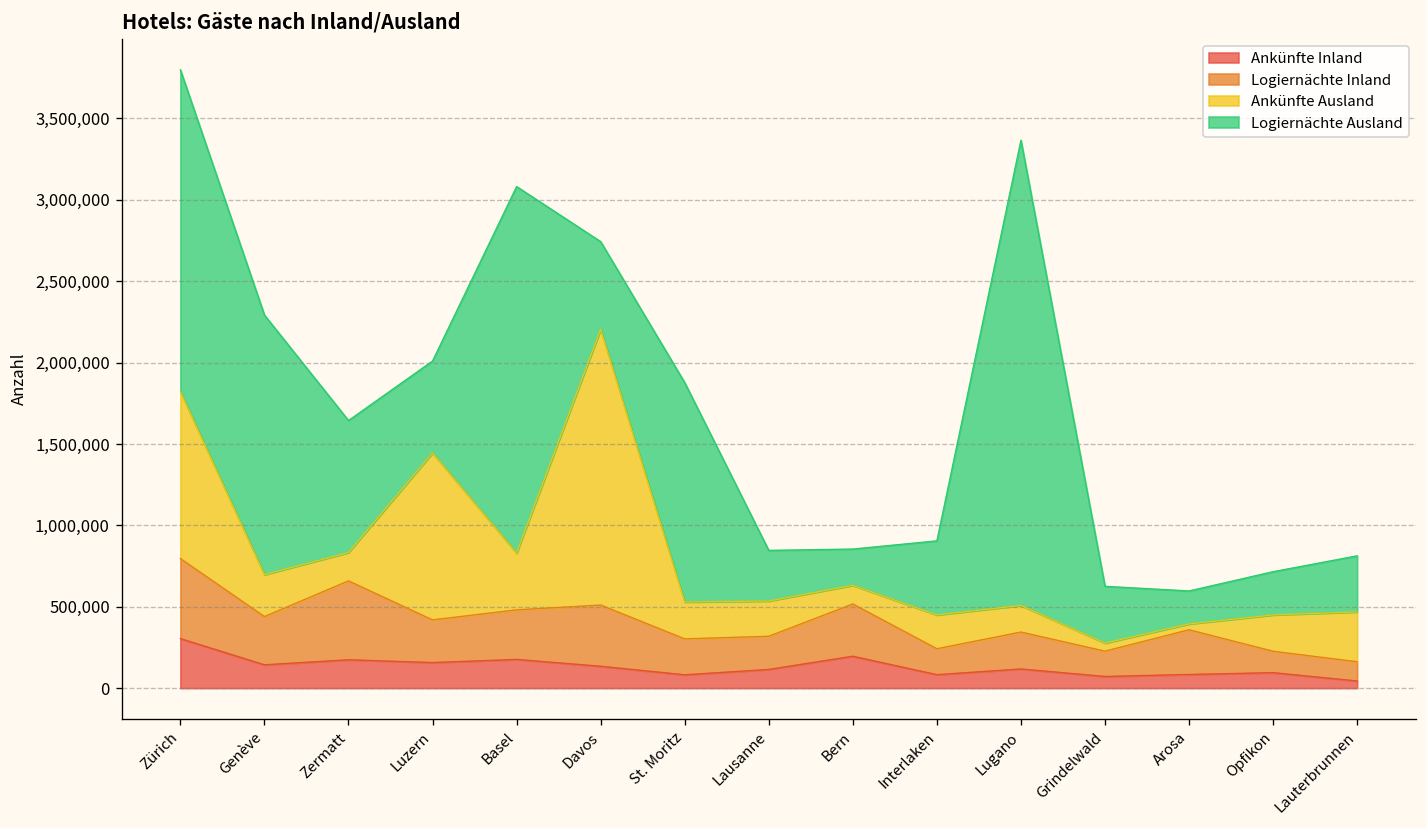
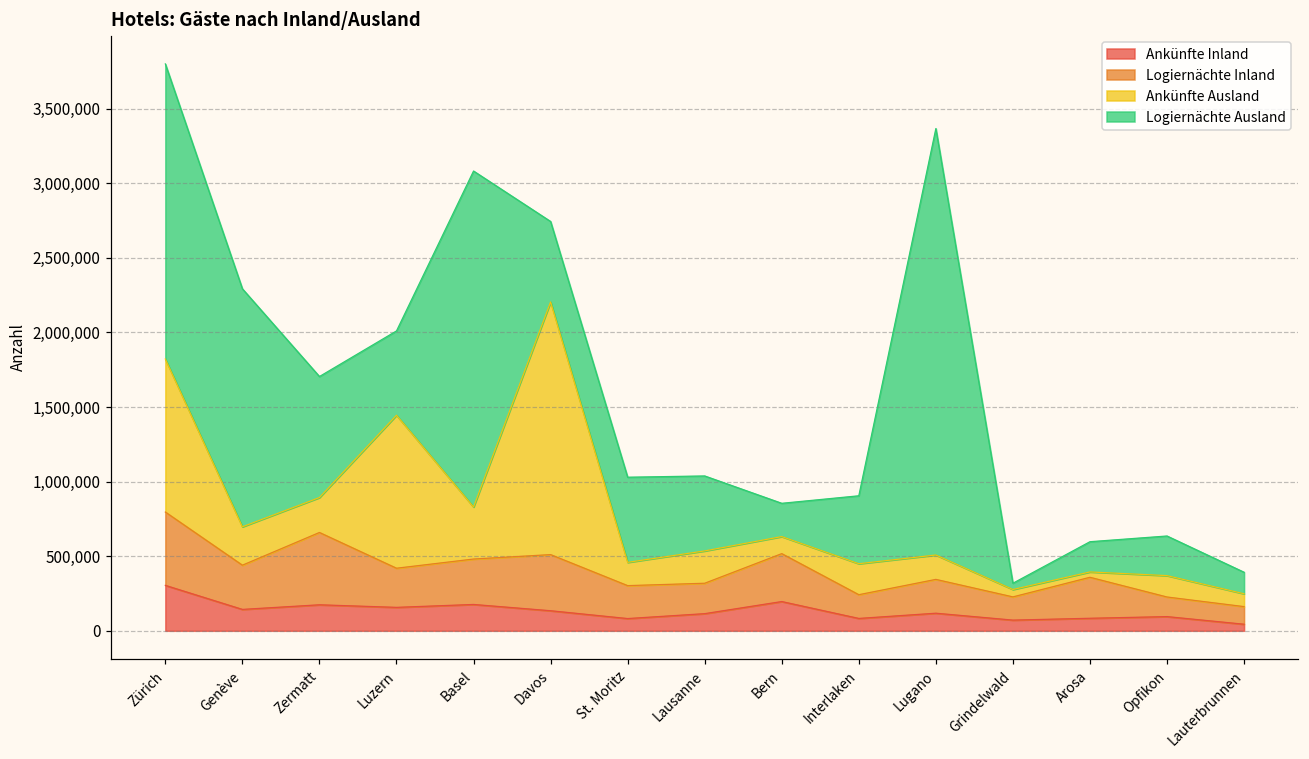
  {
    "Ankünfte Ausland": {
      "Zürich": "1,030,000",
      "Genève": "260,000",
-     "Zermatt": "170,000",
+     "Zermatt": "230,000",
      "Luzern": "1,030,000",
      "Basel": "350,000",
      "Davos": "1,690,000",
-     "St. Moritz": "230,000",
+     "St. Moritz": "160,000",
      "Lausanne": "220,000",
      "Bern": "110,000",
      "Interlaken": "210,000",
      "Lugano": "160,000",
      "Grindelwald": "50,000",
      "Arosa": "40,000",
-     "Opfikon": "220,000",
-     "Lauterbrunnen": "310,000"
+     "Opfikon": "140,000",
+     "Lauterbrunnen": "90,000"
    },
    "Logiernächte Ausland": {
      "Zürich": "1,980,000",
      "Genève": "1,590,000",
      "Zermatt": "810,000",
      "Luzern": "570,000",
      "Basel": "2,250,000",
      "Davos": "540,000",
-     "St. Moritz": "1,350,000",
-     "Lausanne": "310,000",
+     "St. Moritz": "570,000",
+     "Lausanne": "500,000",
      "Bern": "220,000",
      "Interlaken": "460,000",
      "Lugano": "2,860,000",
-     "Grindelwald": "350,000",
+     "Grindelwald": "40,000",
      "Arosa": "200,000",
      "Opfikon": "270,000",
-     "Lauterbrunnen": "340,000"
+     "Lauterbrunnen": "140,000"
    }
  }
